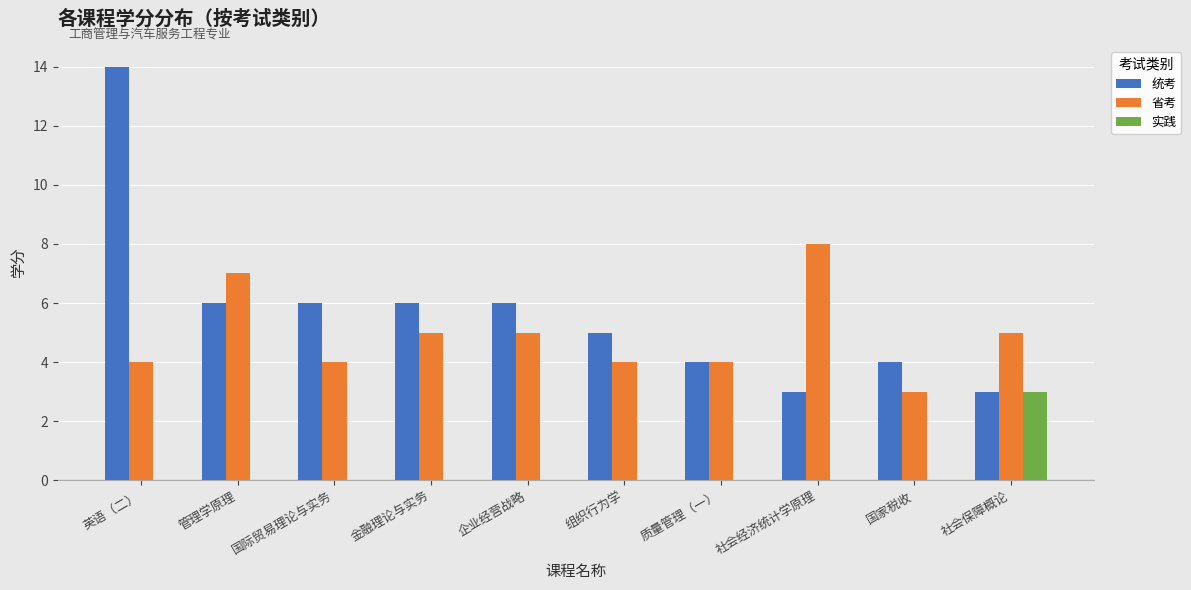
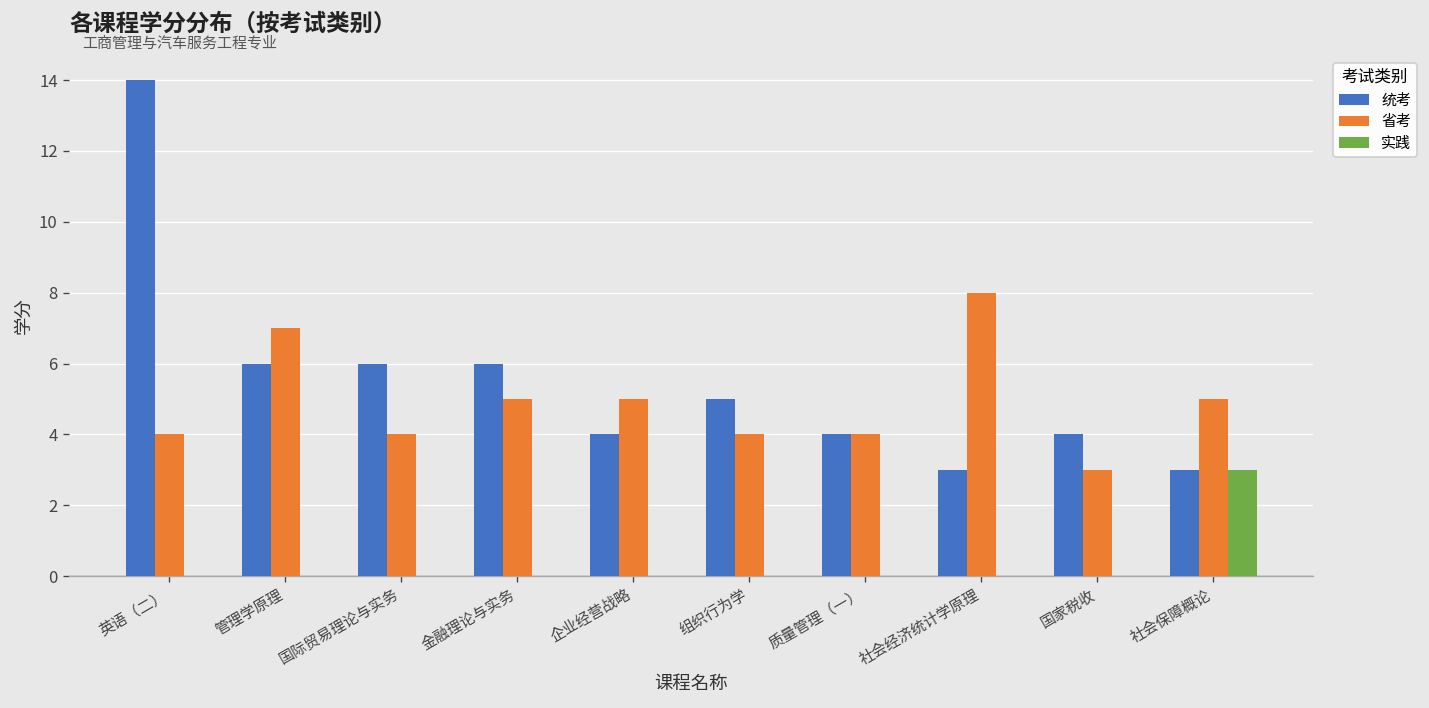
  {
    "统考": {
      "英语（二）": 14,
      "管理学原理": 6,
      "国际贸易理论与实务": 6,
      "金融理论与实务": 6,
-     "企业经营战略": 6,
+     "企业经营战略": 4,
      "组织行为学": 5,
      "质量管理（一）": 4,
      "社会经济统计学原理": 3,
      "国家税收": 4,
      "社会保障概论": 3
    },
    "省考": {
      "英语（二）": 4,
      "管理学原理": 7,
      "国际贸易理论与实务": 4,
      "金融理论与实务": 5,
      "企业经营战略": 5,
      "组织行为学": 4,
      "质量管理（一）": 4,
      "社会经济统计学原理": 8,
      "国家税收": 3,
      "社会保障概论": 5
    },
    "实践": {
      "英语（二）": 0,
      "管理学原理": 0,
      "国际贸易理论与实务": 0,
      "金融理论与实务": 0,
      "企业经营战略": 0,
      "组织行为学": 0,
      "质量管理（一）": 0,
      "社会经济统计学原理": 0,
      "国家税收": 0,
      "社会保障概论": 3
    }
  }
